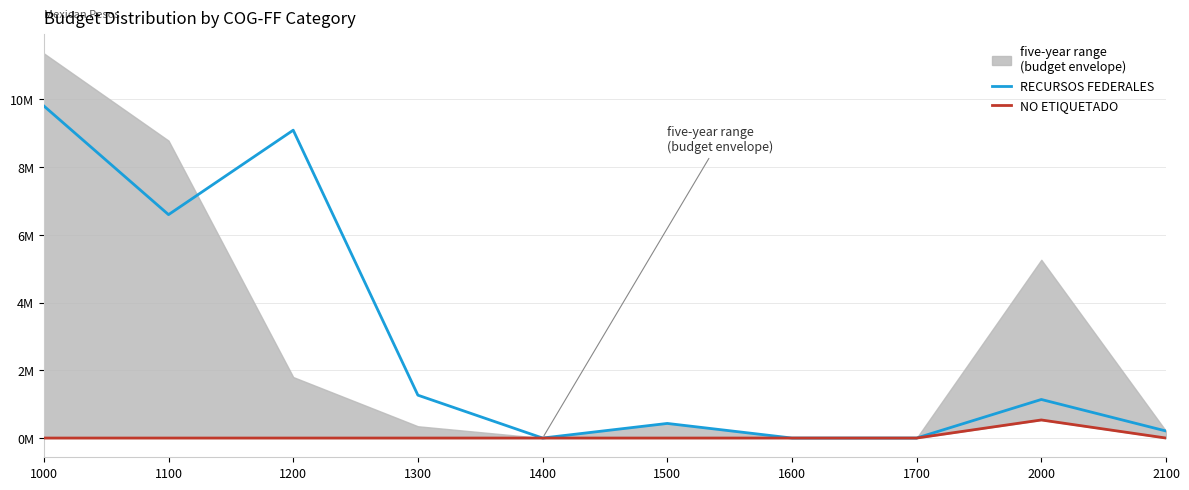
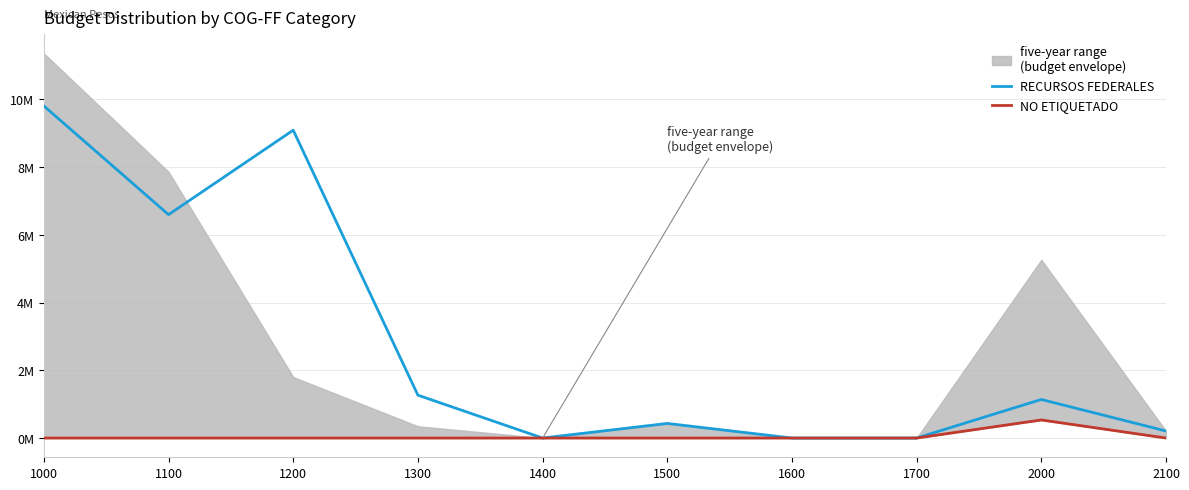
  {
    "RECURSOS FEDERALES": {
      "1000": 9800000,
      "1100": 6600000,
      "1200": 9100000,
      "1300": 1300000,
      "2000": 1100000
    },
    "five-year range (budget envelope)": {
-     "1100": 8800000
+     "1100": 7900000
    },
    "NO ETIQUETADO": {
      "1000": 0,
      "1100": 0,
      "1200": 0,
      "1300": 0,
      "1500": 0,
      "2000": 500000,
      "2100": 0
    }
  }
